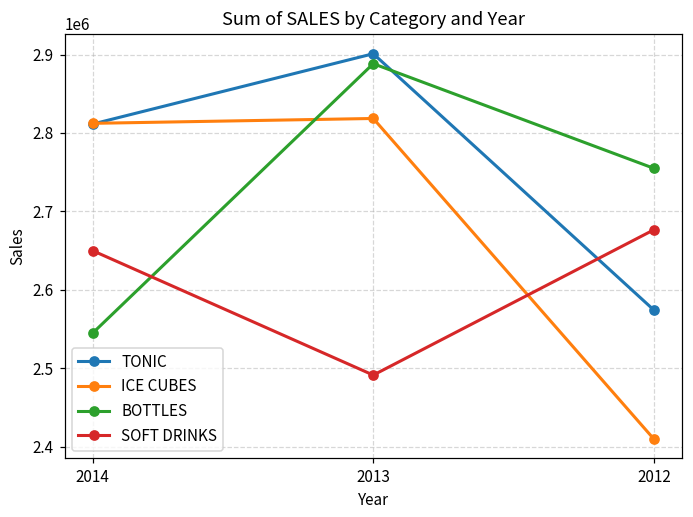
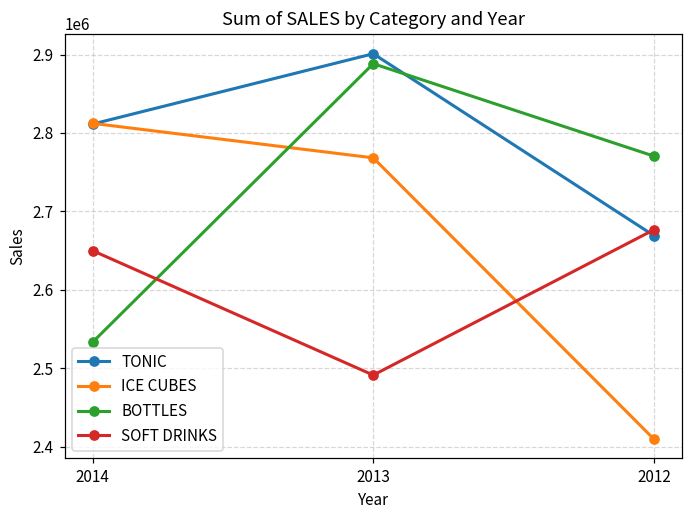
  {
    "TONIC": {
      "2013": 2900000,
-     "2012": 2570000
+     "2012": 2670000
    },
    "ICE CUBES": {
-     "2013": 2820000,
+     "2013": 2770000,
      "2012": 2410000
    },
    "BOTTLES": {
-     "2014": 2540000,
+     "2014": 2530000,
      "2013": 2890000,
-     "2012": 2750000
+     "2012": 2770000
    },
    "SOFT DRINKS": {
      "2014": 2650000,
      "2013": 2490000,
      "2012": 2680000
    }
  }
